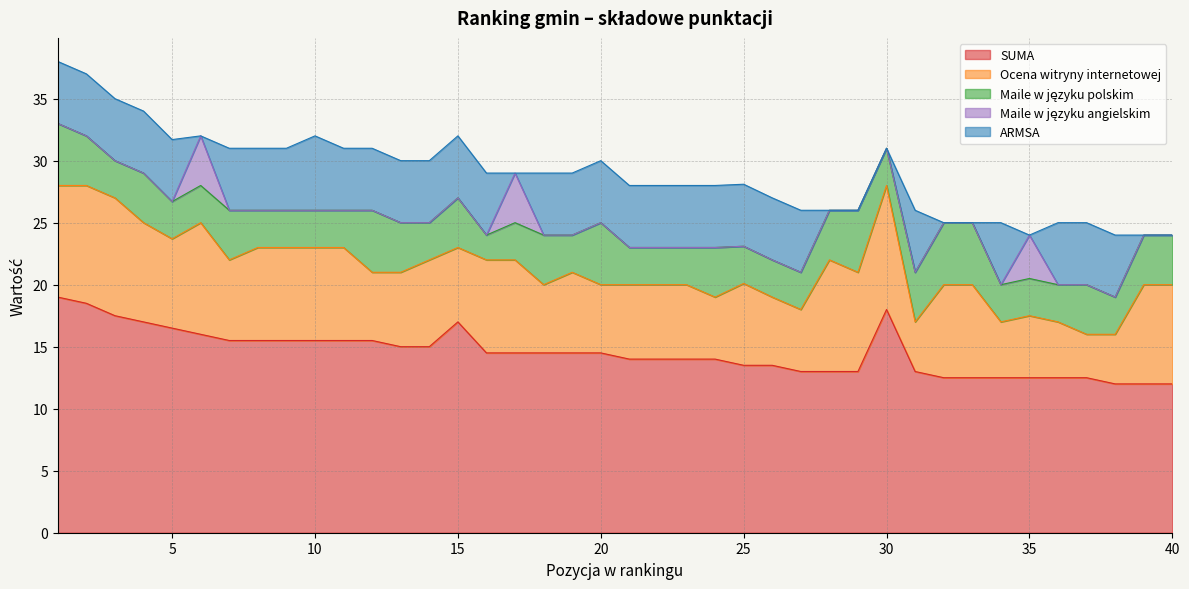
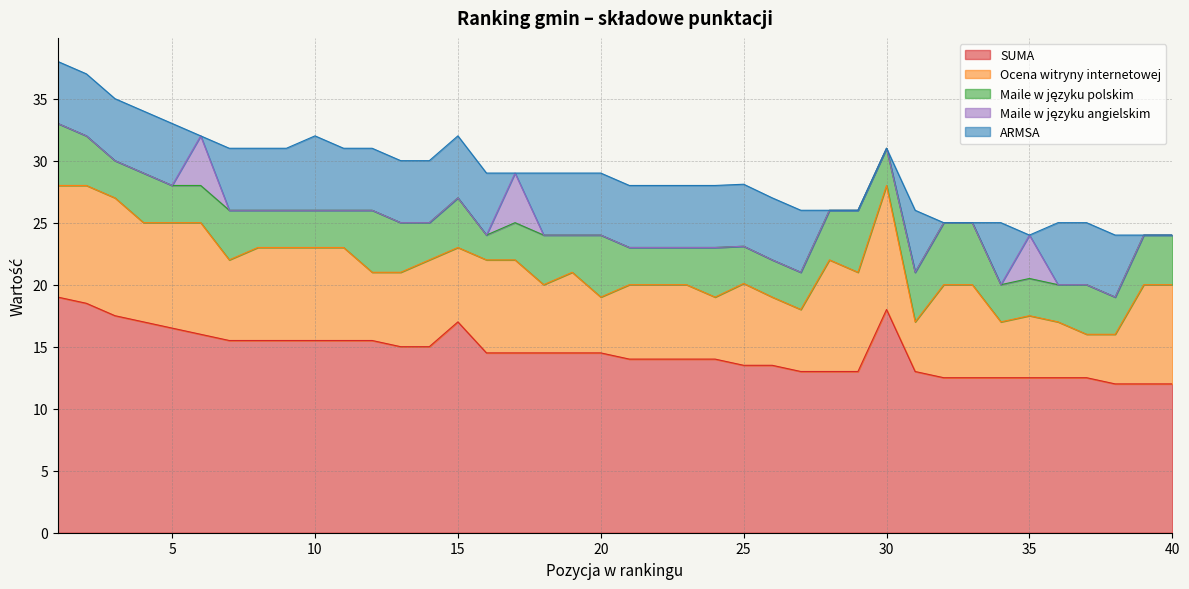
  {
    "SUMA": {
      "5": 16.5,
      "10": 15.5,
      "15": 17.0,
      "20": 14.5,
      "25": 13.5,
      "30": 18.0,
      "35": 12.5,
      "40": 12.0
    },
    "Ocena witryny internetowej": {
-     "5": 7.2,
+     "5": 8.5,
      "10": 7.5,
      "15": 6.0,
-     "20": 5.5,
+     "20": 4.5,
      "25": 6.6,
      "30": 10.0,
      "35": 5.0,
      "40": 8.0
    },
    "Maile w języku polskim": {
      "35": 3.0
    },
    "ARMSA": {
      "5": 5.0,
      "10": 6.0,
      "15": 5.0,
      "20": 5.0,
      "25": 5.0
    }
  }
